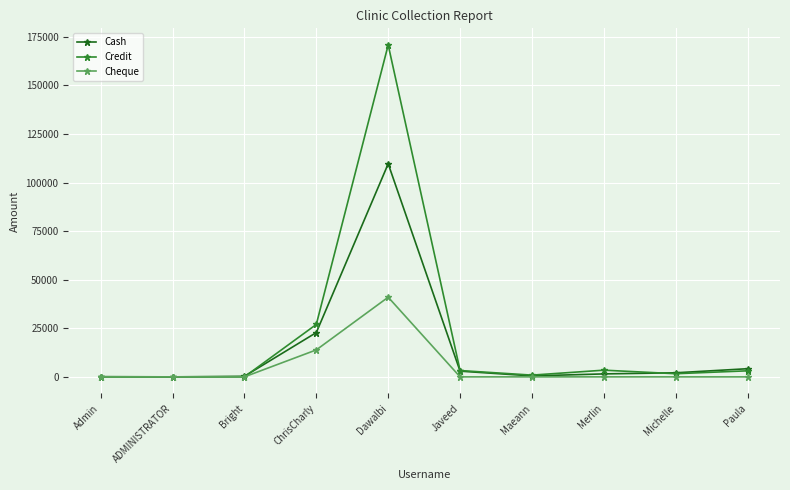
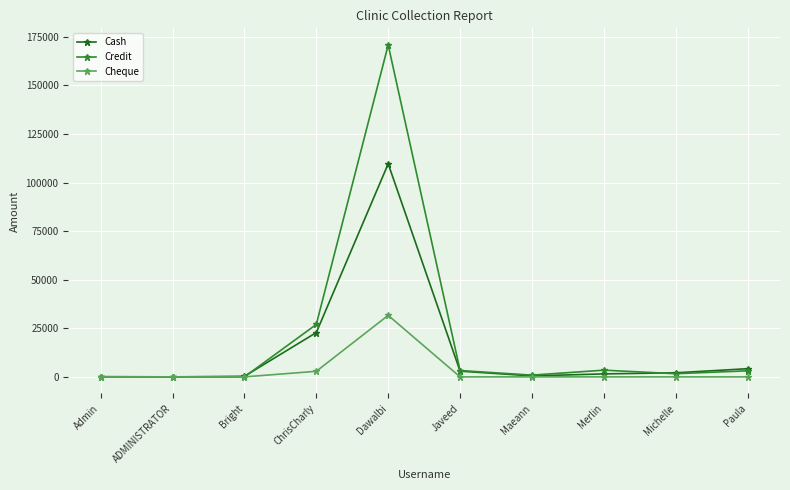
  {
    "Cheque": {
-     "ChrisCharly": 14000,
-     "Dawalbi": 41000,
+     "ChrisCharly": 3000,
+     "Dawalbi": 32000,
      "Javeed": 0,
      "Merlin": 0,
      "Michelle": 0,
      "Paula": 0
    }
  }
